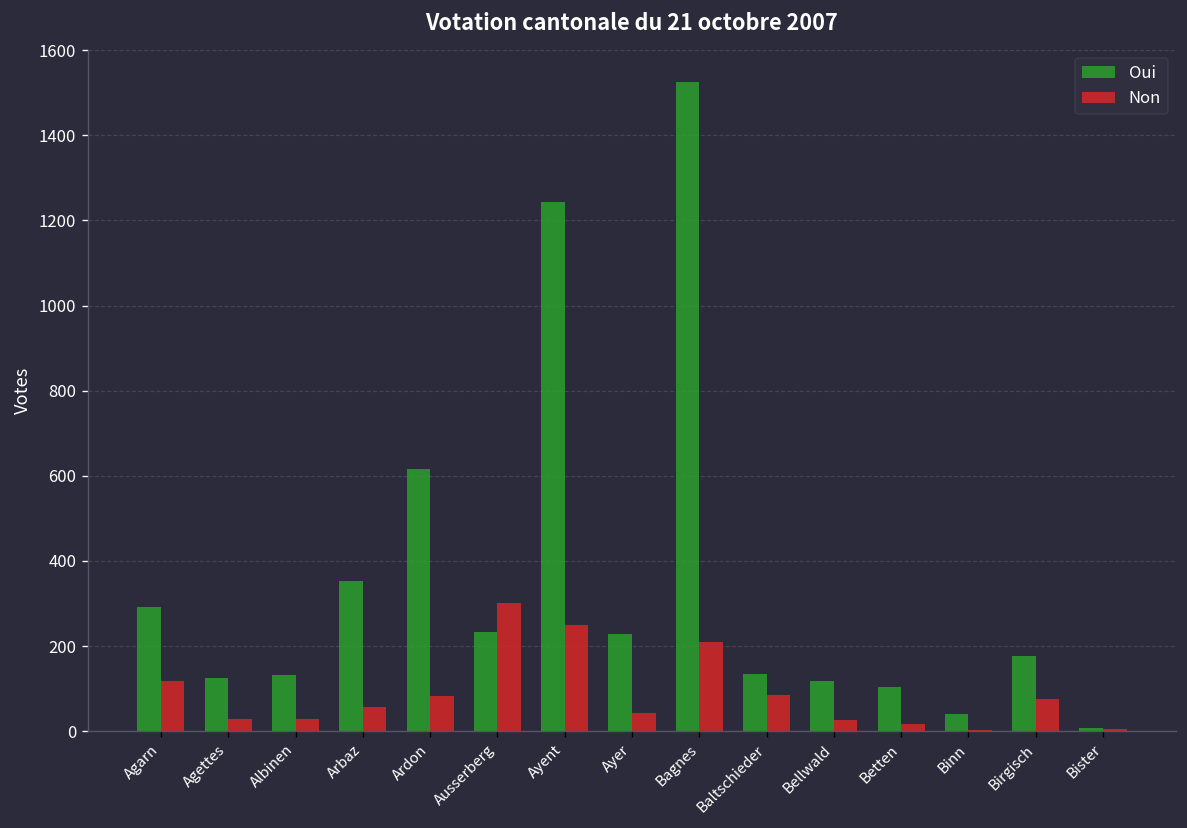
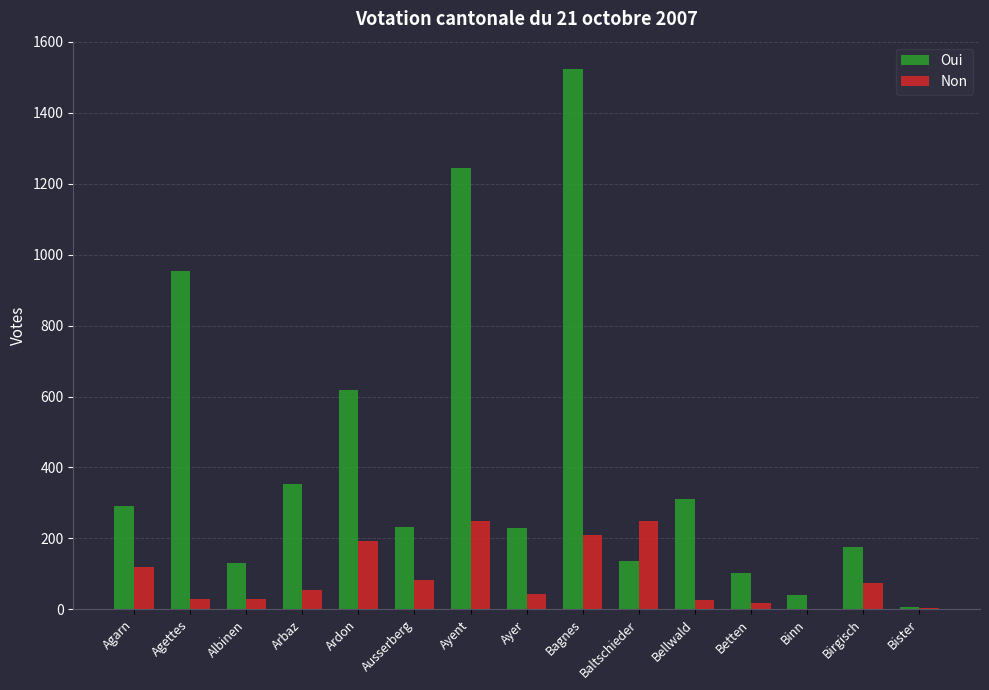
  {
    "Oui": {
      "Agarn": 290,
-     "Agettes": 130,
+     "Agettes": 950,
      "Albinen": 130,
      "Arbaz": 350,
      "Ardon": 620,
      "Ausserberg": 230,
      "Ayent": 1240,
      "Ayer": 230,
      "Bagnes": 1520,
      "Baltschieder": 140,
-     "Bellwald": 120,
+     "Bellwald": 310,
      "Betten": 100,
      "Binn": 40,
      "Birgisch": 180,
      "Bister": 10
    },
    "Non": {
      "Agarn": 120,
      "Agettes": 30,
      "Albinen": 30,
      "Arbaz": 60,
-     "Ardon": 80,
-     "Ausserberg": 300,
+     "Ardon": 190,
+     "Ausserberg": 80,
      "Ayent": 250,
      "Ayer": 40,
      "Bagnes": 210,
-     "Baltschieder": 90,
+     "Baltschieder": 250,
      "Bellwald": 30,
      "Betten": 20,
      "Birgisch": 80
    }
  }
